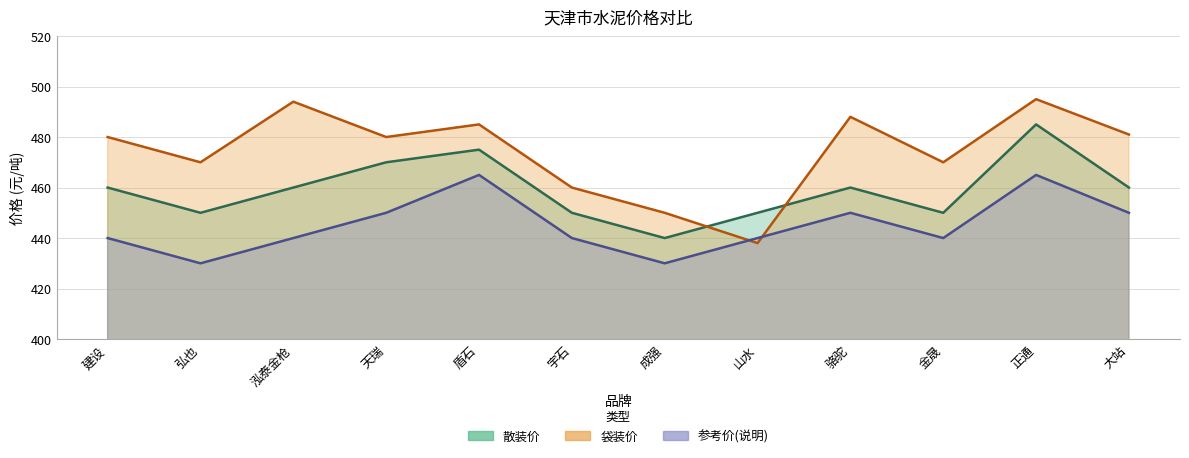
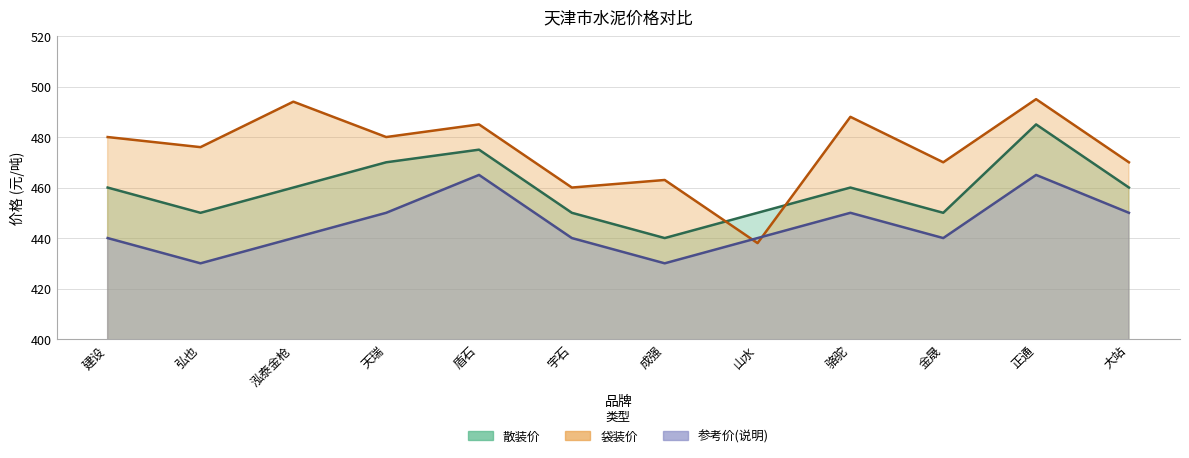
  {
    "袋装价": {
      "建设": 480,
-     "弘也": 470,
+     "弘也": 476,
      "泓泰金枪": 494,
      "天瑞": 480,
      "盾石": 485,
      "宇石": 460,
-     "成强": 450,
+     "成强": 463,
      "山水": 438,
      "骆驼": 488,
      "金晟": 470,
      "正通": 495,
-     "大站": 481
+     "大站": 470
    }
  }
